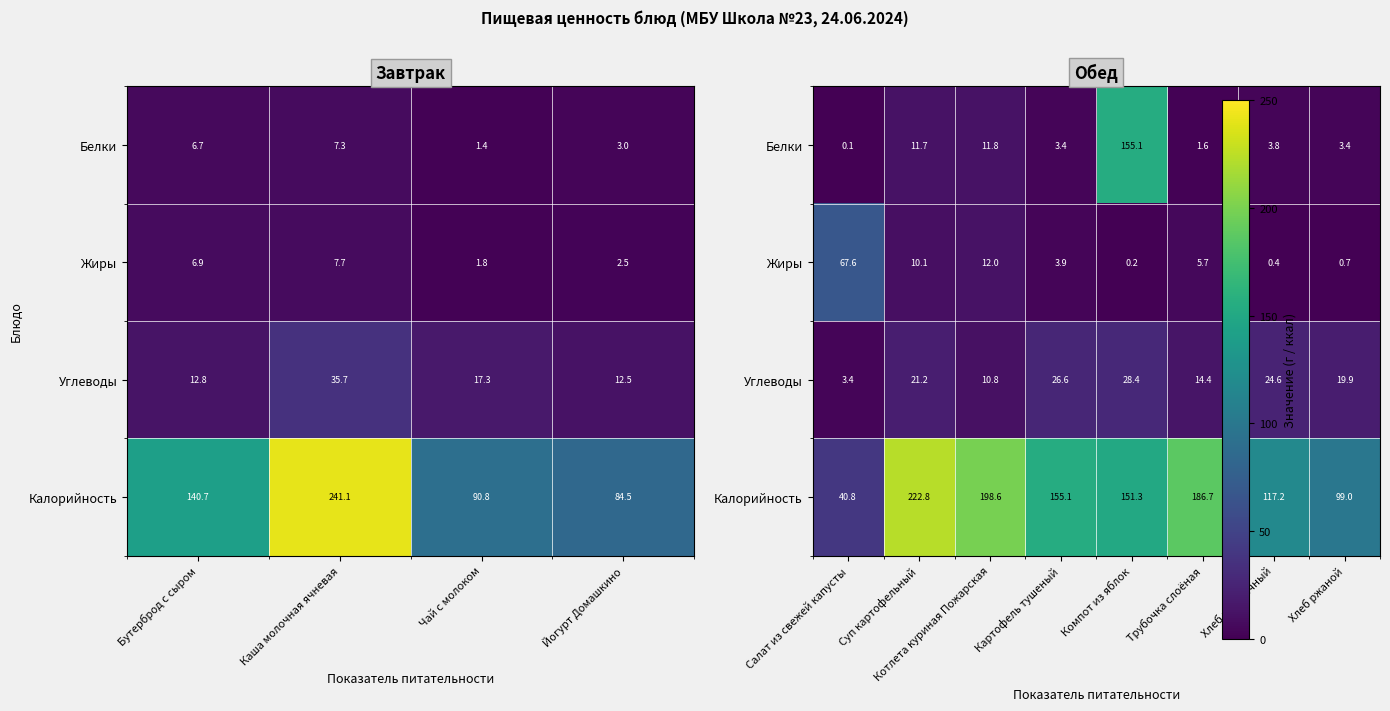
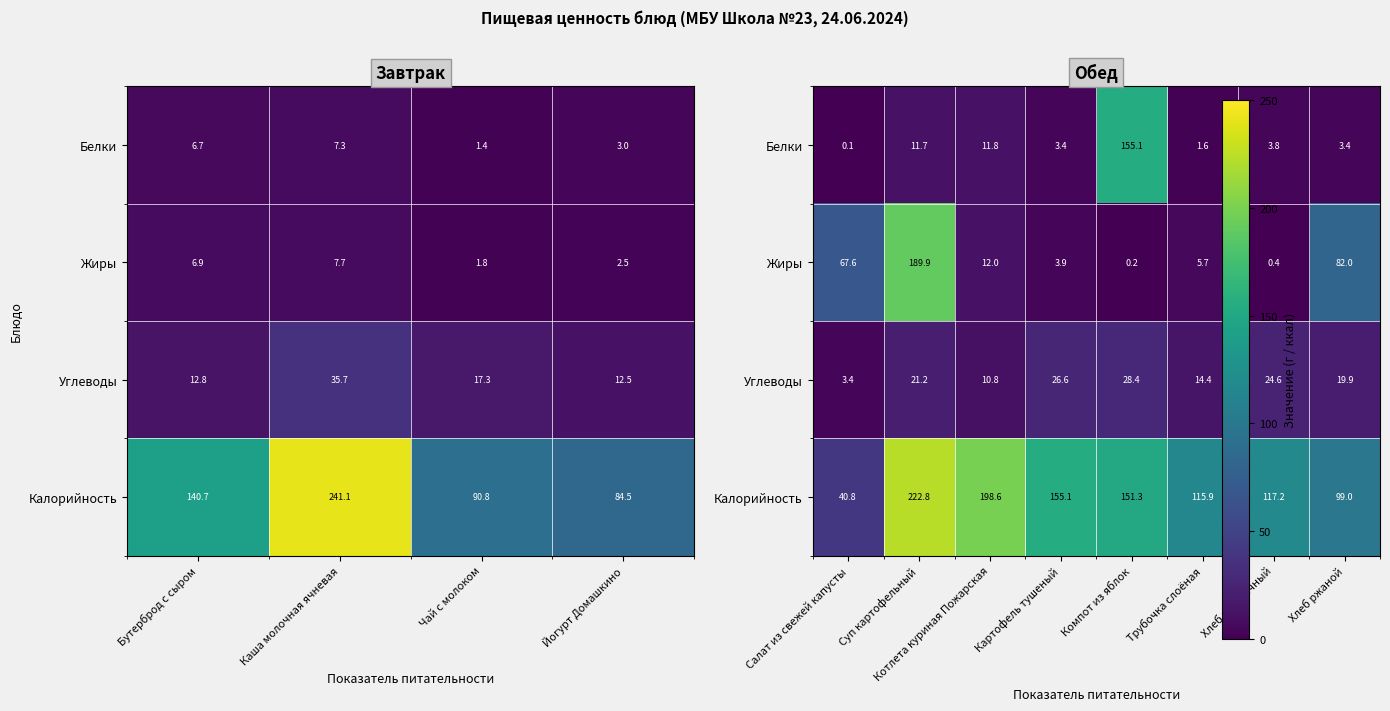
  {
    "Завтрак": {
      "Белки": {
        "Бутерброд с сыром": 6.7,
        "Каша молочная ячневая": 7.3,
        "Чай с молоком": 1.4,
        "Йогурт Домашкино": 3.0
      },
      "Жиры": {
        "Бутерброд с сыром": 6.9,
        "Каша молочная ячневая": 7.7,
        "Чай с молоком": 1.8,
        "Йогурт Домашкино": 2.5
      },
      "Углеводы": {
        "Бутерброд с сыром": 12.8,
        "Каша молочная ячневая": 35.7,
        "Чай с молоком": 17.3,
        "Йогурт Домашкино": 12.5
      },
      "Калорийность": {
        "Бутерброд с сыром": 140.7,
        "Каша молочная ячневая": 241.1,
        "Чай с молоком": 90.8,
        "Йогурт Домашкино": 84.5
      }
    },
    "Обед": {
      "Белки": {
        "Салат из свежей капусты": 0.1,
        "Суп картофельный": 11.7,
        "Котлета куриная Пожарская": 11.8,
        "Картофель тушеный": 3.4,
        "Компот из яблок": 155.1,
        "Трубочка слоёная": 1.6,
        "Хлеб ржаной": 3.4
      },
      "Жиры": {
        "Салат из свежей капусты": 67.6,
-       "Суп картофельный": 10.1,
+       "Суп картофельный": 189.9,
        "Котлета куриная Пожарская": 12.0,
        "Картофель тушеный": 3.9,
        "Компот из яблок": 0.2,
        "Трубочка слоёная": 5.7,
-       "Хлеб ржаной": 0.7
+       "Хлеб ржаной": 82.0
      },
      "Углеводы": {
        "Салат из свежей капусты": 3.4,
        "Суп картофельный": 21.2,
        "Котлета куриная Пожарская": 10.8,
        "Картофель тушеный": 26.6,
        "Компот из яблок": 28.4,
        "Трубочка слоёная": 14.4,
        "Хлеб ржаной": 19.9
      },
      "Калорийность": {
        "Салат из свежей капусты": 40.8,
        "Суп картофельный": 222.8,
        "Котлета куриная Пожарская": 198.6,
        "Картофель тушеный": 155.1,
        "Компот из яблок": 151.3,
-       "Трубочка слоёная": 186.7,
+       "Трубочка слоёная": 115.9,
        "Хлеб ржаной": 99.0
      }
    }
  }
